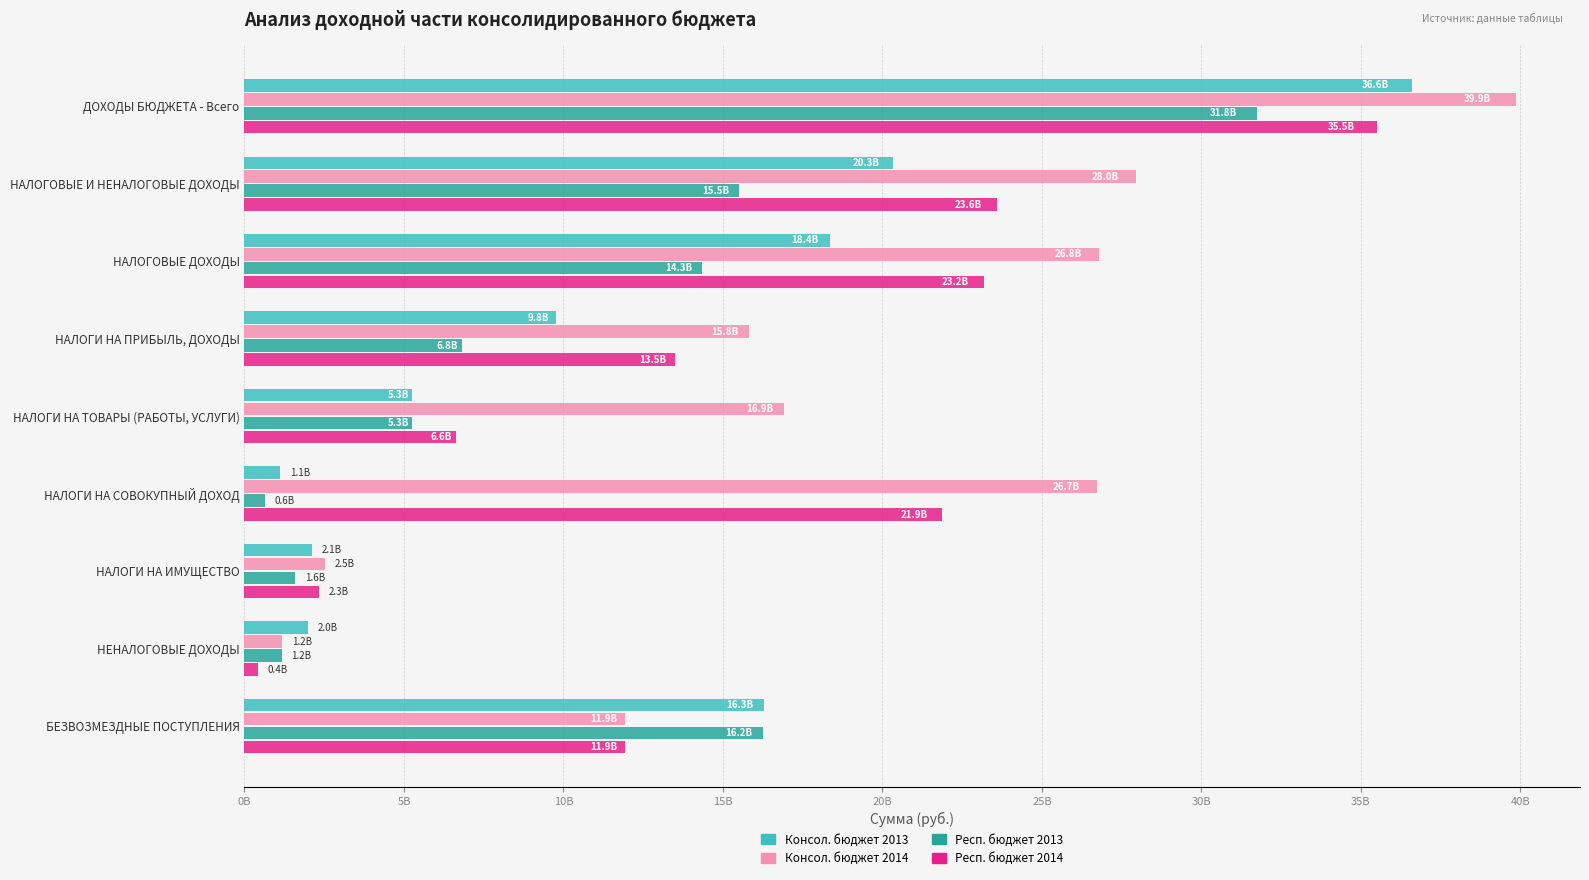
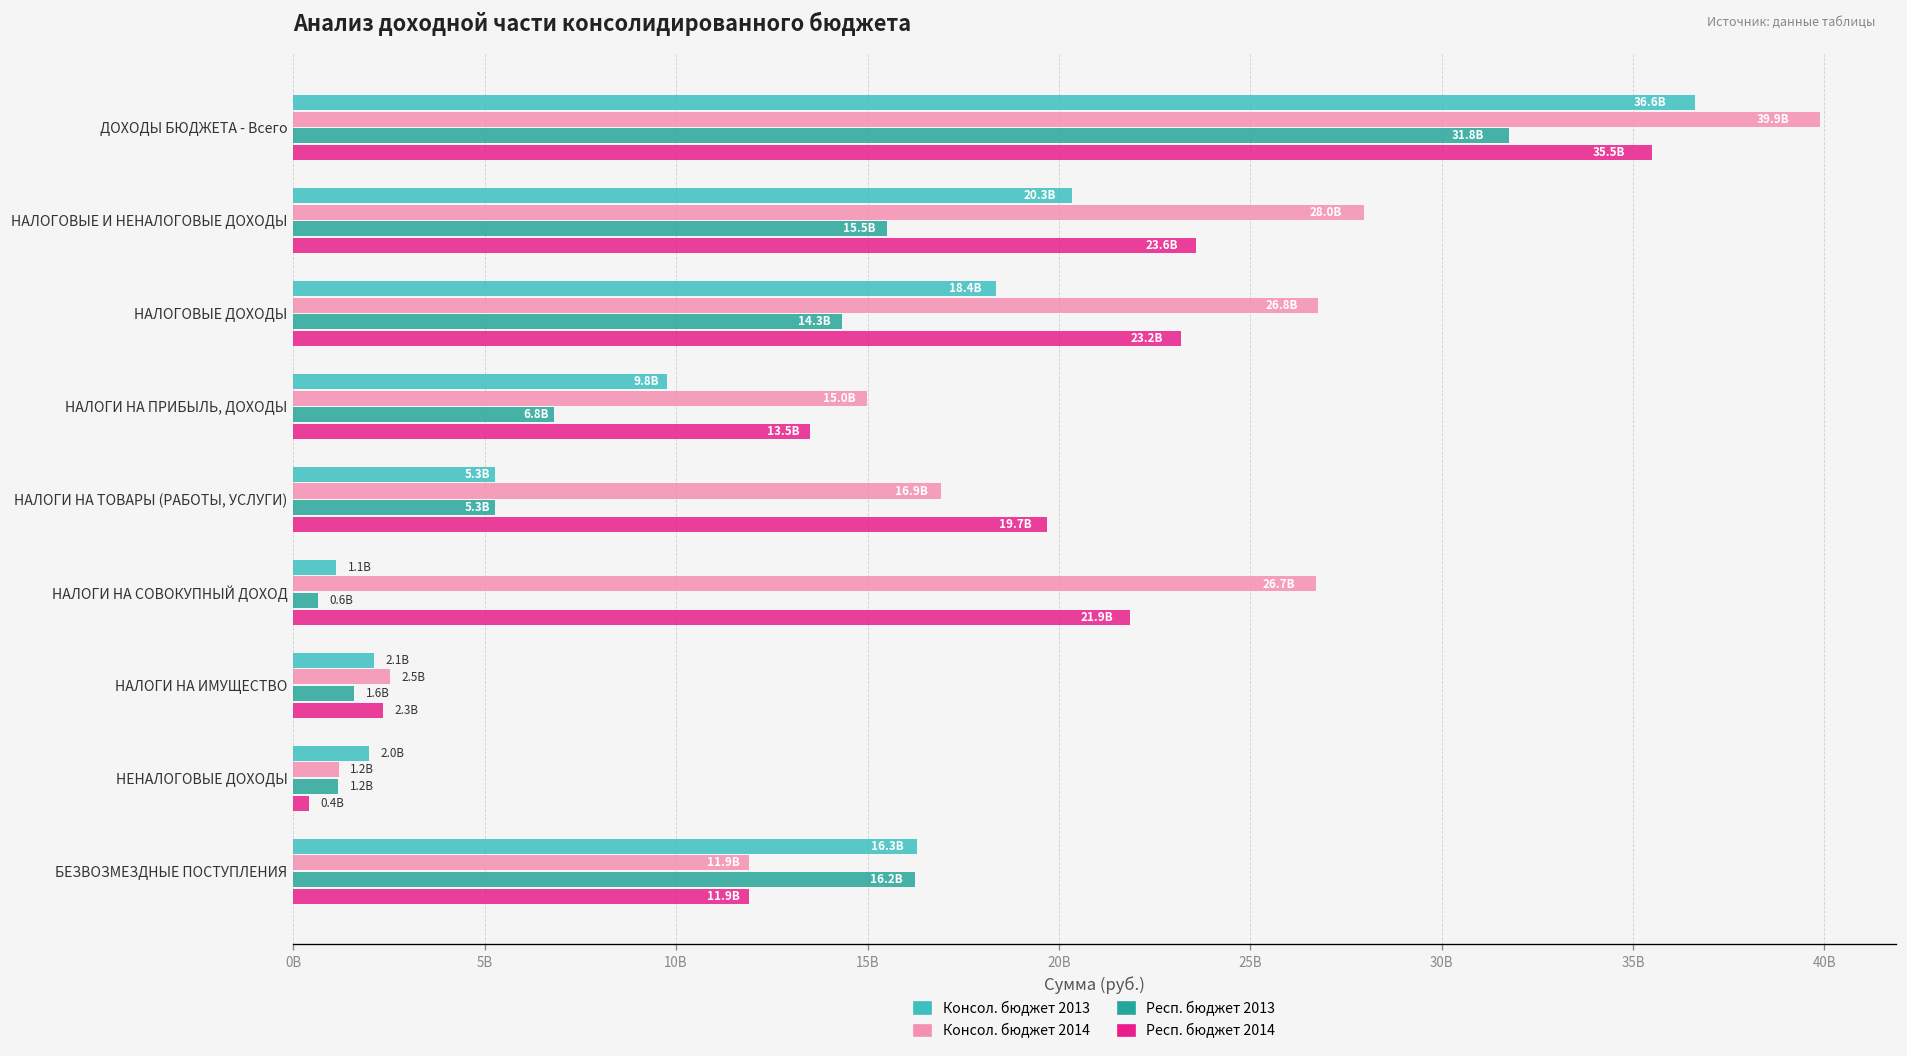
  {
    "Консол. бюджет 2014": {
      "ДОХОДЫ БЮДЖЕТА - Всего": "39.9B",
      "НАЛОГОВЫЕ И НЕНАЛОГОВЫЕ ДОХОДЫ": "28.0B",
      "НАЛОГОВЫЕ ДОХОДЫ": "26.8B",
-     "НАЛОГИ НА ПРИБЫЛЬ, ДОХОДЫ": "15.8B",
+     "НАЛОГИ НА ПРИБЫЛЬ, ДОХОДЫ": "15.0B",
      "НАЛОГИ НА ТОВАРЫ (РАБОТЫ, УСЛУГИ)": "16.9B",
      "НАЛОГИ НА СОВОКУПНЫЙ ДОХОД": "26.7B",
      "НАЛОГИ НА ИМУЩЕСТВО": "2.5B",
      "НЕНАЛОГОВЫЕ ДОХОДЫ": "1.2B",
      "БЕЗВОЗМЕЗДНЫЕ ПОСТУПЛЕНИЯ": "11.9B"
    },
    "Респ. бюджет 2014": {
      "ДОХОДЫ БЮДЖЕТА - Всего": "35.5B",
      "НАЛОГОВЫЕ И НЕНАЛОГОВЫЕ ДОХОДЫ": "23.6B",
      "НАЛОГОВЫЕ ДОХОДЫ": "23.2B",
      "НАЛОГИ НА ПРИБЫЛЬ, ДОХОДЫ": "13.5B",
-     "НАЛОГИ НА ТОВАРЫ (РАБОТЫ, УСЛУГИ)": "6.6B",
+     "НАЛОГИ НА ТОВАРЫ (РАБОТЫ, УСЛУГИ)": "19.7B",
      "НАЛОГИ НА СОВОКУПНЫЙ ДОХОД": "21.9B",
      "НАЛОГИ НА ИМУЩЕСТВО": "2.3B",
      "НЕНАЛОГОВЫЕ ДОХОДЫ": "0.4B",
      "БЕЗВОЗМЕЗДНЫЕ ПОСТУПЛЕНИЯ": "11.9B"
    }
  }
